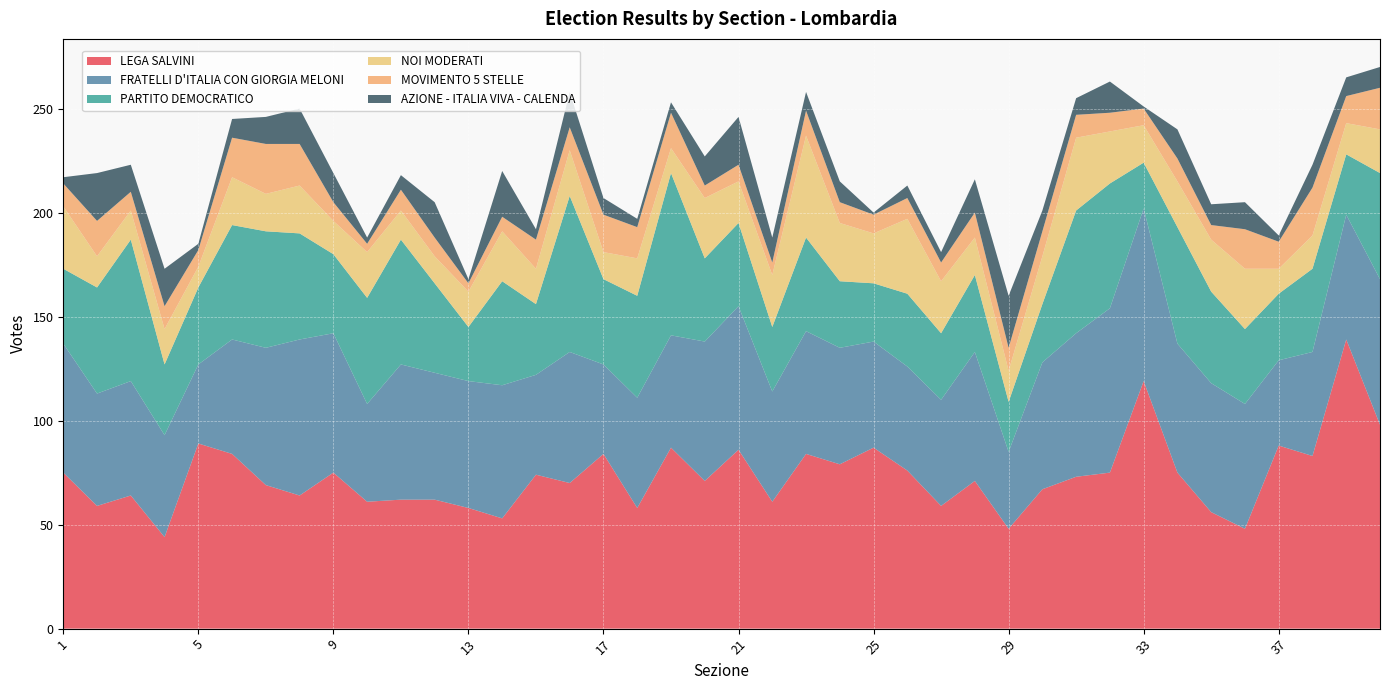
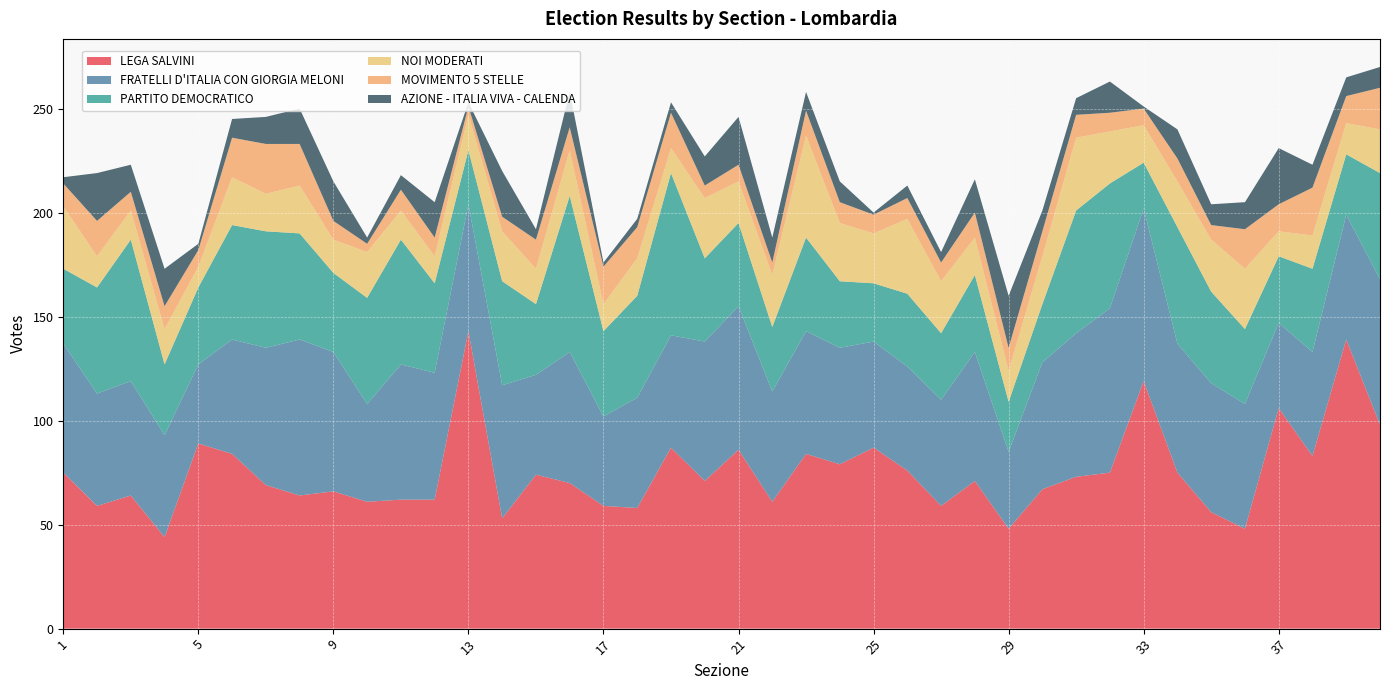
  {
    "LEGA SALVINI": {
      "1": 75,
      "5": 89,
-     "9": 75,
-     "13": 58,
-     "17": 84,
+     "9": 66,
+     "13": 143,
+     "17": 59,
      "21": 86,
      "25": 87,
      "29": 48,
      "33": 119,
-     "37": 88
+     "37": 106
    },
    "AZIONE - ITALIA VIVA - CALENDA": {
      "1": 3,
      "5": 3,
-     "9": 14,
-     "17": 8,
+     "9": 19,
+     "17": 2,
      "21": 23,
      "29": 25,
-     "37": 3
+     "37": 27
    }
  }
